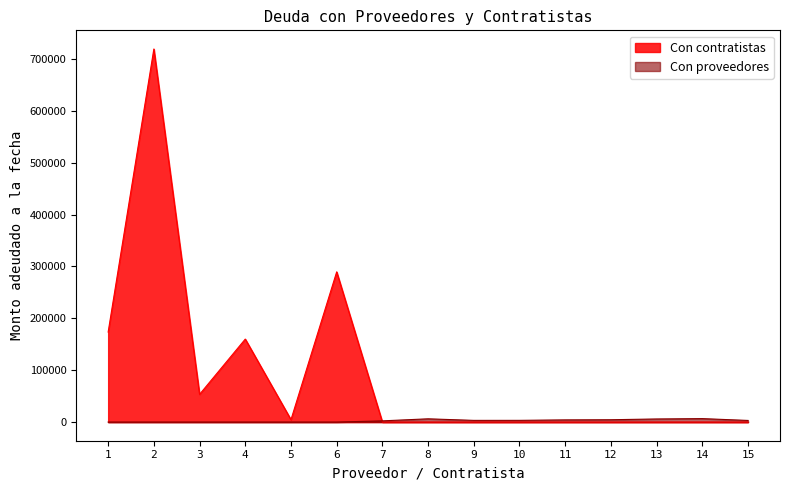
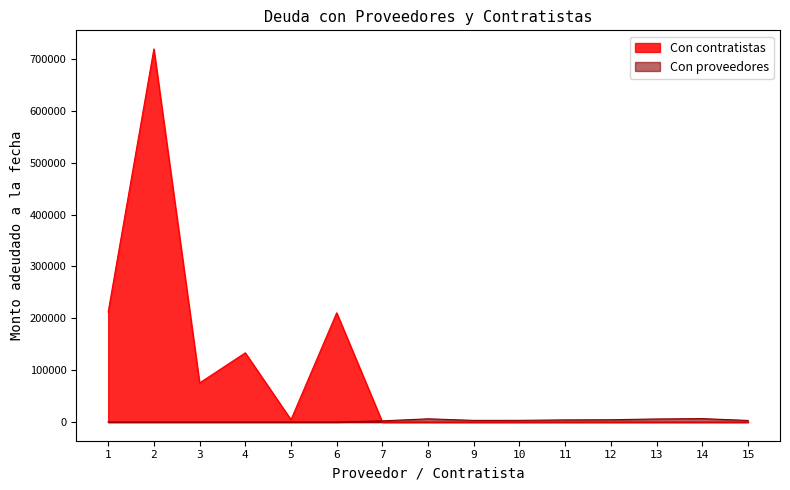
  {
    "Con contratistas": {
-     "1": 170000,
+     "1": 210000,
      "2": 720000,
-     "3": 50000,
-     "4": 160000,
-     "6": 290000,
+     "3": 80000,
+     "4": 130000,
+     "6": 210000,
      "8": 0,
      "13": 0,
      "14": 0
    },
    "Con proveedores": {
      "1": 0,
      "2": 0,
      "3": 0,
      "4": 0,
      "6": 0,
      "8": 10000,
      "13": 10000,
      "14": 10000
    }
  }
